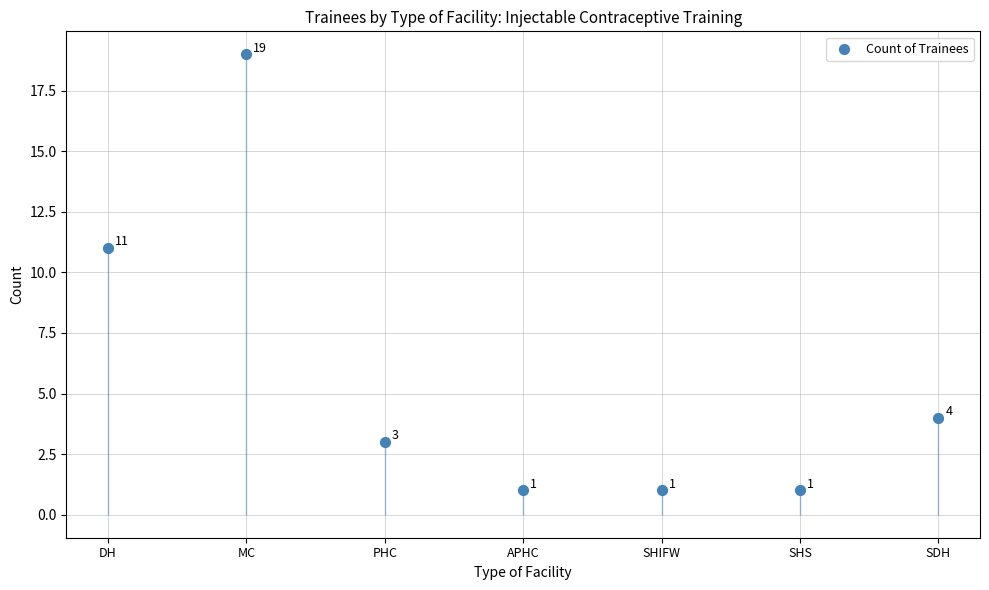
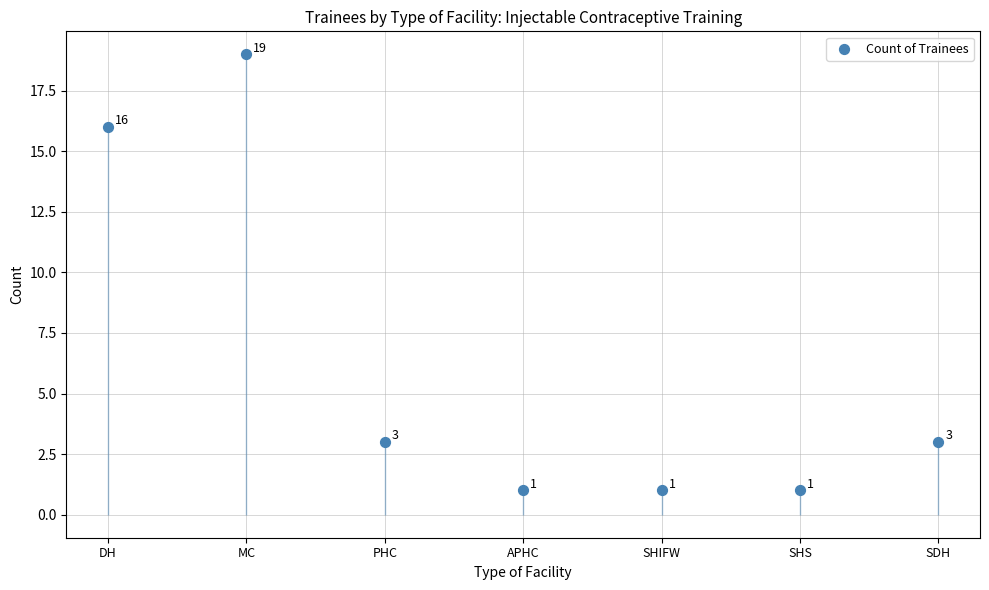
  {
-   "DH": 11,
-   "SDH": 4
+   "DH": 16,
+   "SDH": 3
  }
